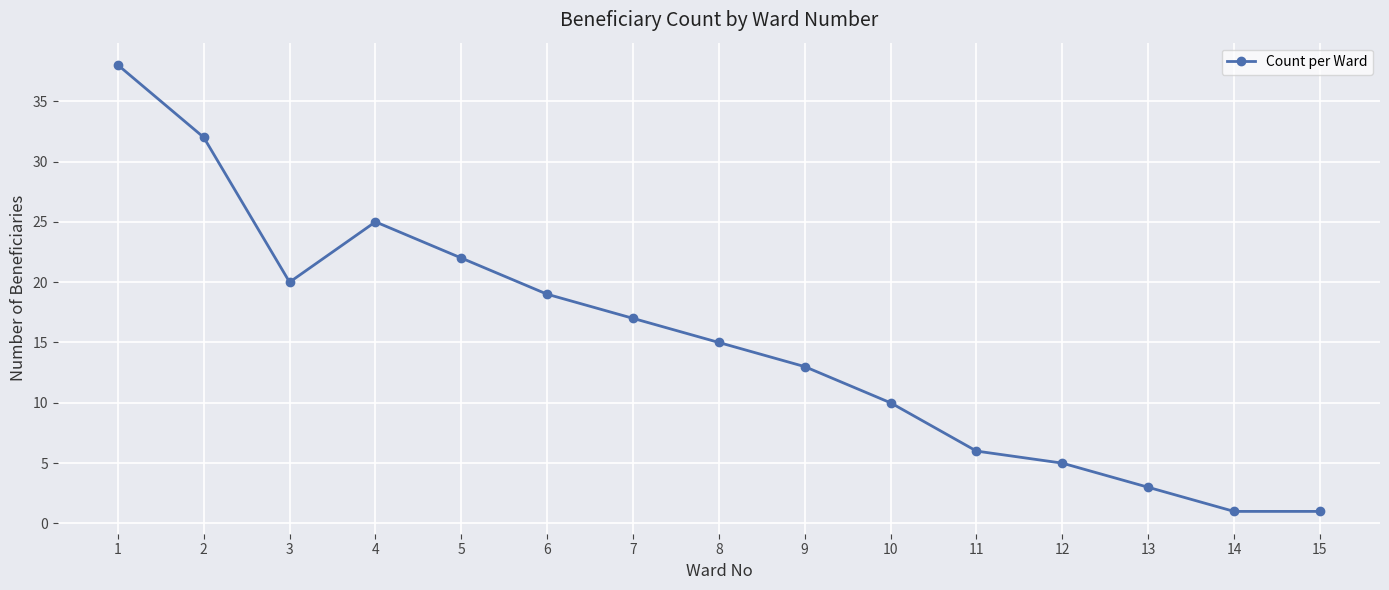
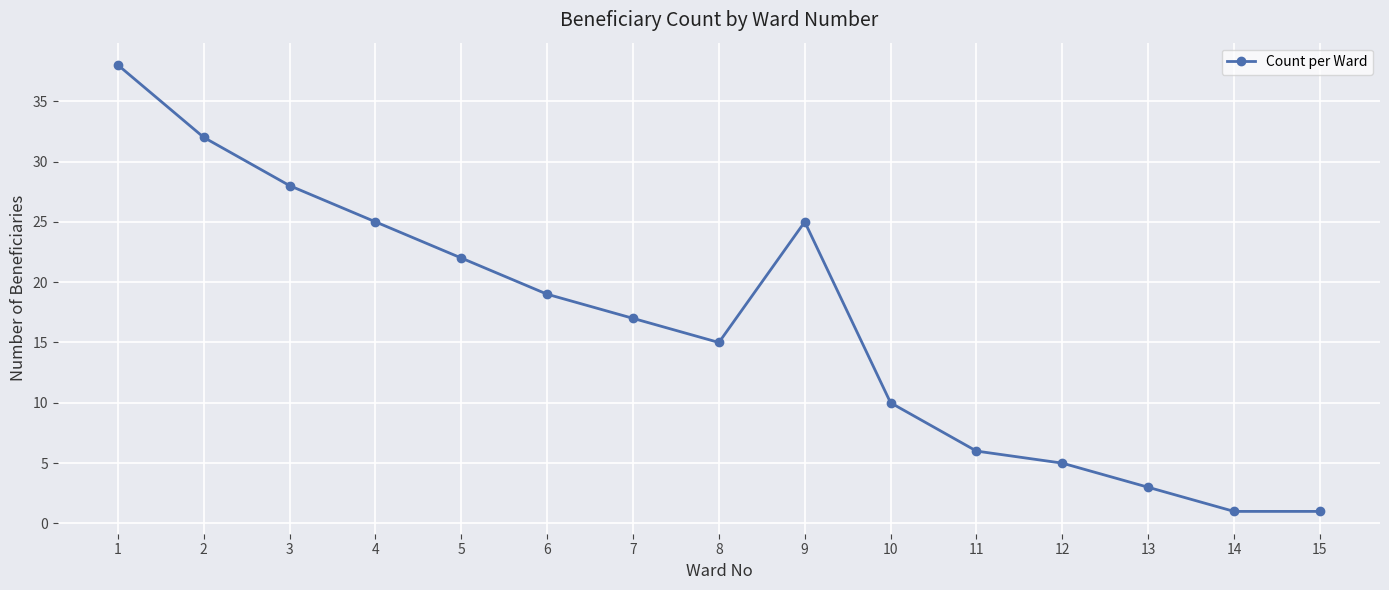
  {
    "1": 38,
    "2": 32,
-   "3": 20,
+   "3": 28,
    "4": 25,
    "5": 22,
    "6": 19,
    "7": 17,
    "8": 15,
-   "9": 13,
+   "9": 25,
    "10": 10,
    "11": 6,
    "12": 5,
    "13": 3,
    "14": 1,
    "15": 1
  }
